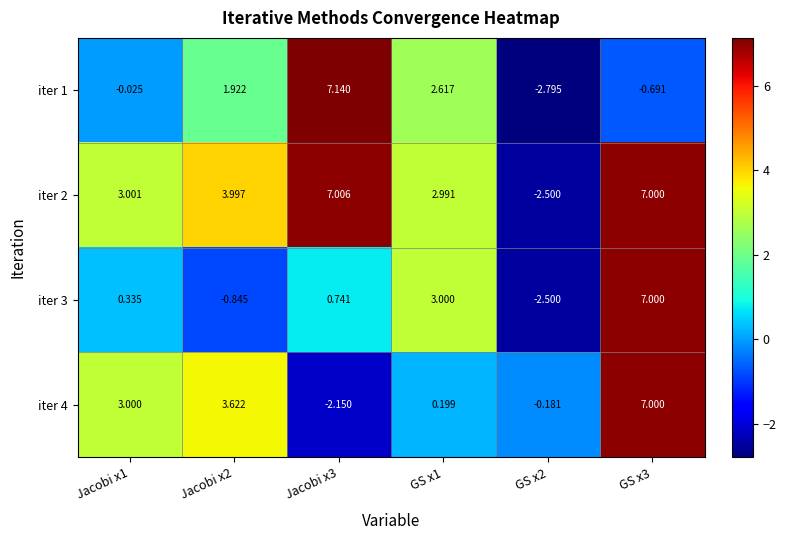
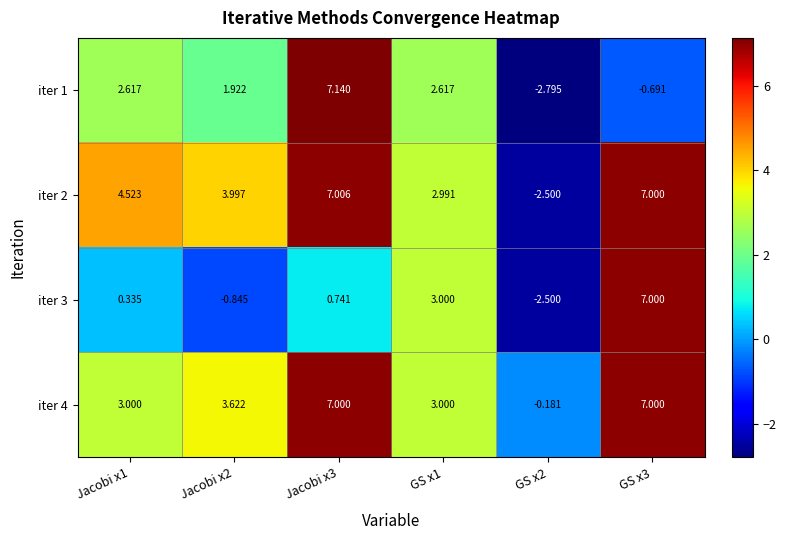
  {
    "iter 1": {
-     "Jacobi x1": -0.025,
+     "Jacobi x1": 2.617,
      "Jacobi x2": 1.922,
      "Jacobi x3": 7.140,
      "GS x1": 2.617,
      "GS x2": -2.795,
      "GS x3": -0.691
    },
    "iter 2": {
-     "Jacobi x1": 3.001,
+     "Jacobi x1": 4.523,
      "Jacobi x2": 3.997,
      "Jacobi x3": 7.006,
      "GS x1": 2.991,
      "GS x2": -2.500,
      "GS x3": 7.000
    },
    "iter 3": {
      "Jacobi x1": 0.335,
      "Jacobi x2": -0.845,
      "Jacobi x3": 0.741,
      "GS x1": 3.000,
      "GS x2": -2.500,
      "GS x3": 7.000
    },
    "iter 4": {
      "Jacobi x1": 3.000,
      "Jacobi x2": 3.622,
-     "Jacobi x3": -2.150,
-     "GS x1": 0.199,
+     "Jacobi x3": 7.000,
+     "GS x1": 3.000,
      "GS x2": -0.181,
      "GS x3": 7.000
    }
  }
